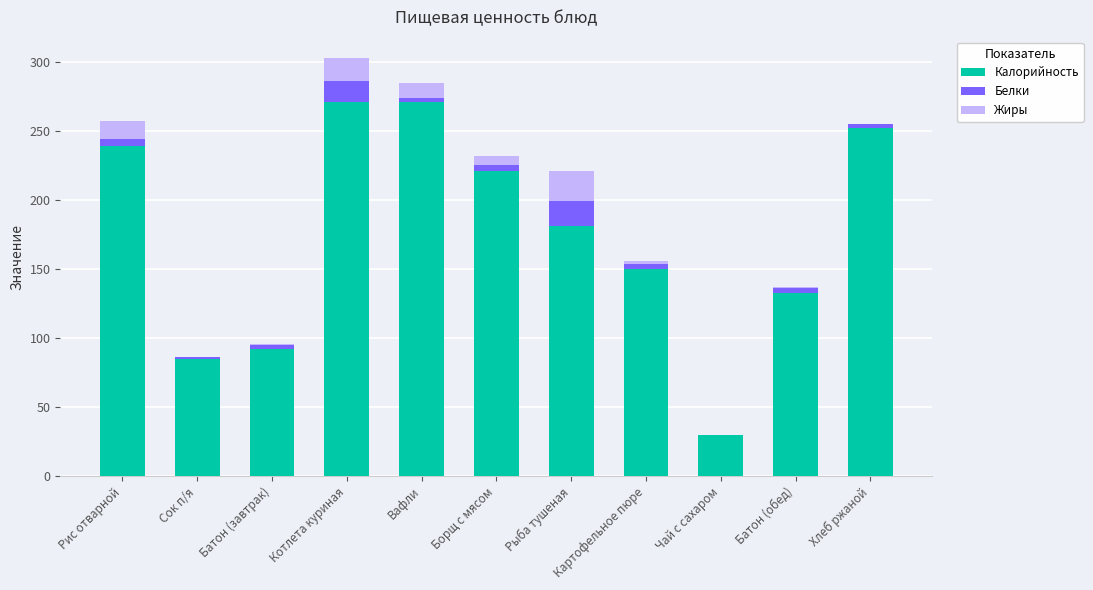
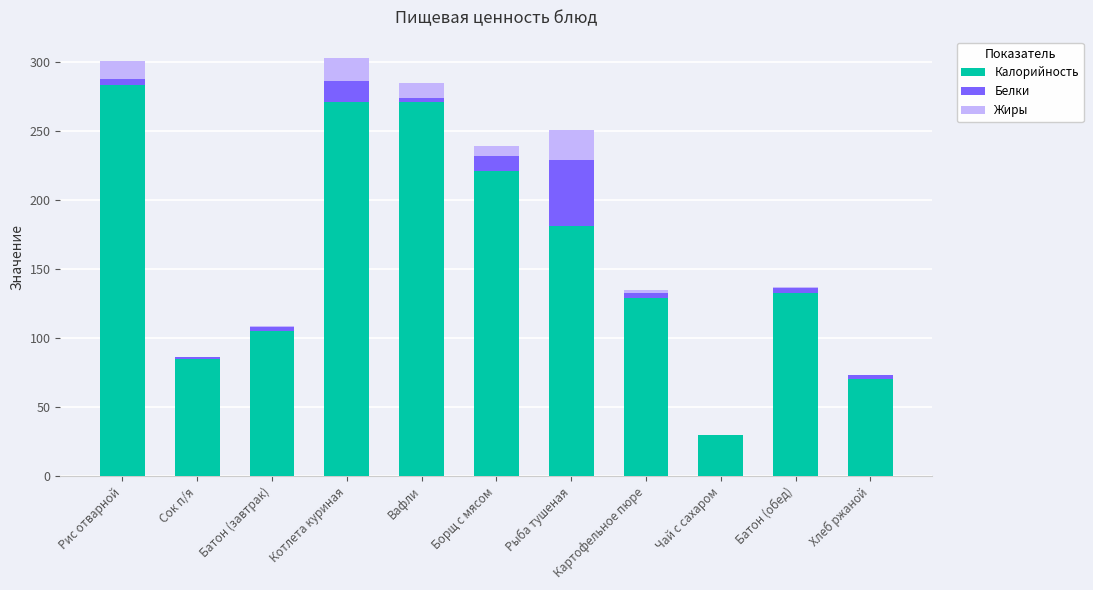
  {
    "Калорийность": {
-     "Рис отварной": 239,
+     "Рис отварной": 283,
      "Сок п/я": 85,
-     "Батон (завтрак)": 92,
+     "Батон (завтрак)": 105,
      "Котлета куриная": 271,
      "Вафли": 271,
      "Борщ с мясом": 221,
      "Рыба тушеная": 181,
-     "Картофельное пюре": 150,
+     "Картофельное пюре": 129,
      "Чай с сахаром": 30,
      "Батон (обед)": 133,
-     "Хлеб ржаной": 252
+     "Хлеб ржаной": 70
    },
    "Белки": {
      "Рис отварной": 5,
      "Батон (завтрак)": 3,
      "Котлета куриная": 15,
      "Вафли": 3,
-     "Борщ с мясом": 4,
-     "Рыба тушеная": 18,
+     "Борщ с мясом": 11,
+     "Рыба тушеная": 48,
      "Картофельное пюре": 4,
      "Чай с сахаром": 0,
      "Батон (обед)": 3,
      "Хлеб ржаной": 3
    },
    "Жиры": {
      "Рис отварной": 13,
      "Сок п/я": 0,
      "Котлета куриная": 17,
      "Вафли": 11,
      "Борщ с мясом": 7,
      "Рыба тушеная": 22,
      "Картофельное пюре": 2,
      "Чай с сахаром": 0,
      "Хлеб ржаной": 0
    }
  }
